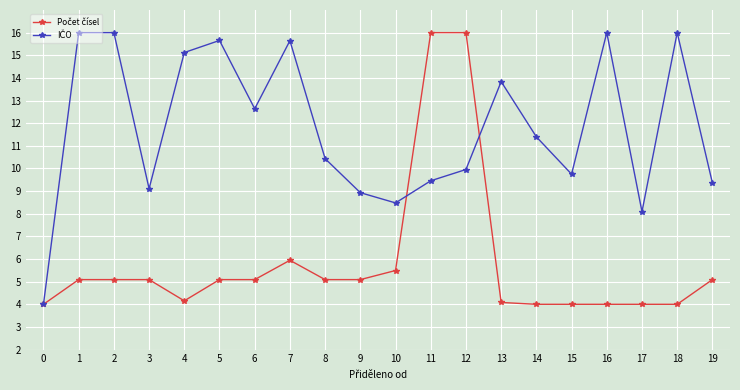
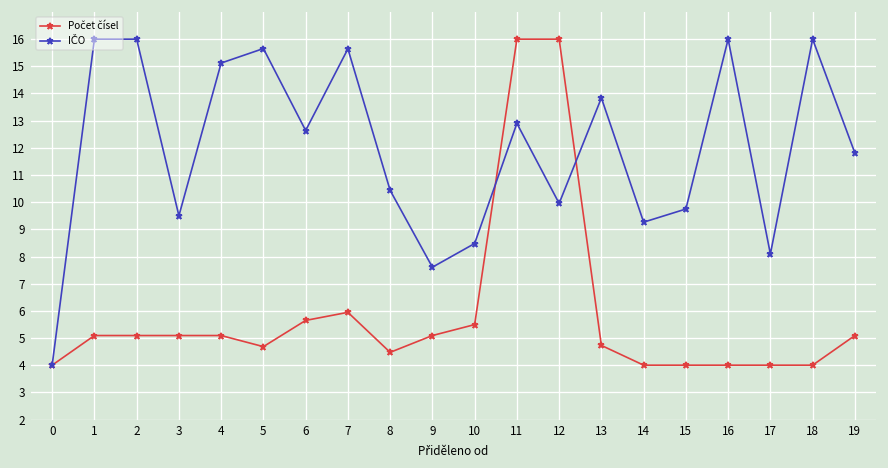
  {
    "Počet čísel": {
      "1": 5.1,
      "2": 5.1,
      "3": 5.1,
-     "4": 4.2,
-     "5": 5.1,
-     "6": 5.1,
+     "4": 5.1,
+     "5": 4.7,
+     "6": 5.6,
      "7": 5.9,
-     "8": 5.1,
+     "8": 4.5,
      "9": 5.1,
      "10": 5.5,
      "11": 16.0,
      "12": 16.0,
-     "13": 4.1,
+     "13": 4.7,
      "14": 4.0,
      "15": 4.0,
      "16": 4.0,
      "17": 4.0,
      "18": 4.0,
      "19": 5.1
    },
    "IČO": {
      "2": 16.0,
-     "3": 9.1,
+     "3": 9.5,
      "4": 15.1,
      "5": 15.7,
      "6": 12.6,
      "7": 15.6,
      "8": 10.4,
-     "9": 8.9,
+     "9": 7.6,
      "10": 8.5,
-     "11": 9.5,
+     "11": 12.9,
      "12": 10.0,
      "13": 13.8,
-     "14": 11.4,
+     "14": 9.3,
      "15": 9.7,
      "16": 16.0,
      "17": 8.1,
      "18": 16.0,
-     "19": 9.4
+     "19": 11.8
    }
  }
